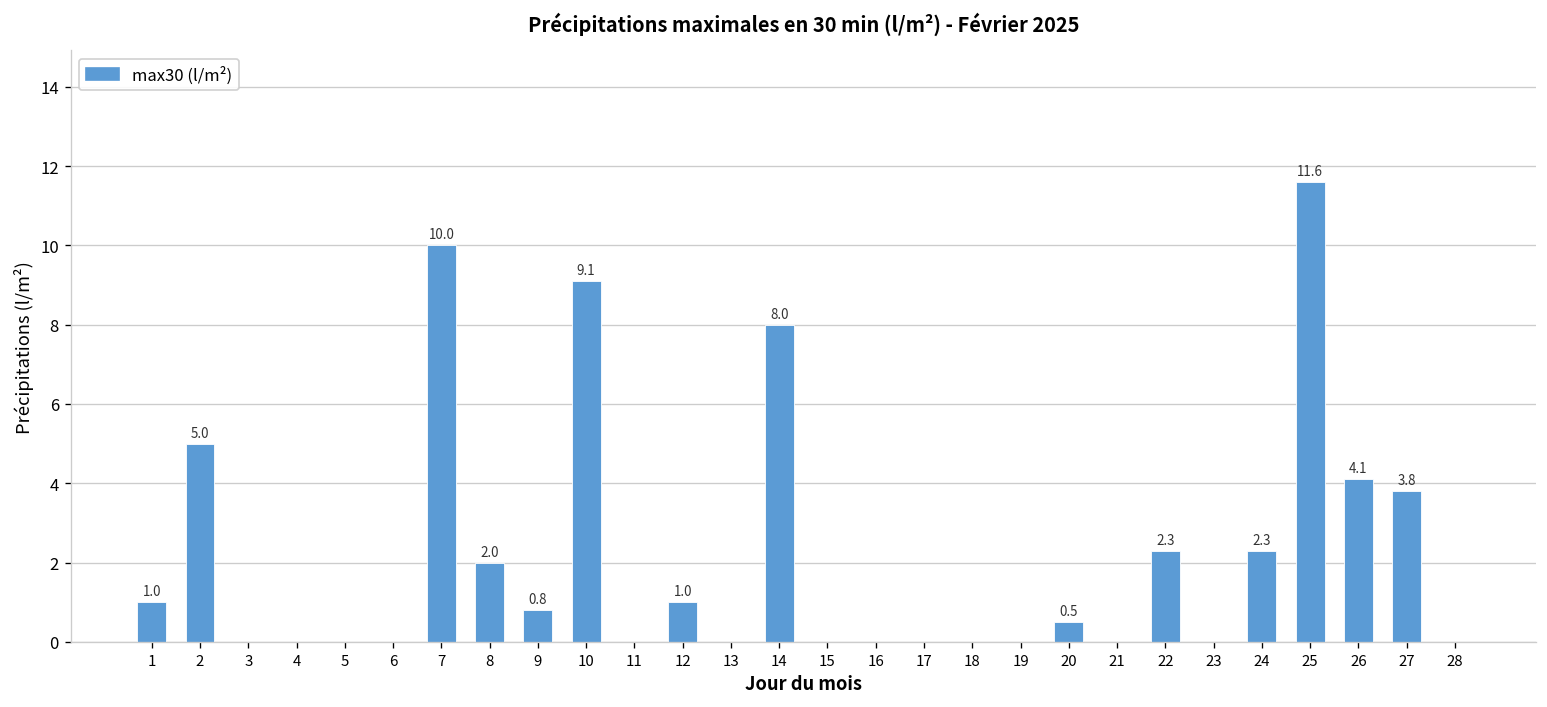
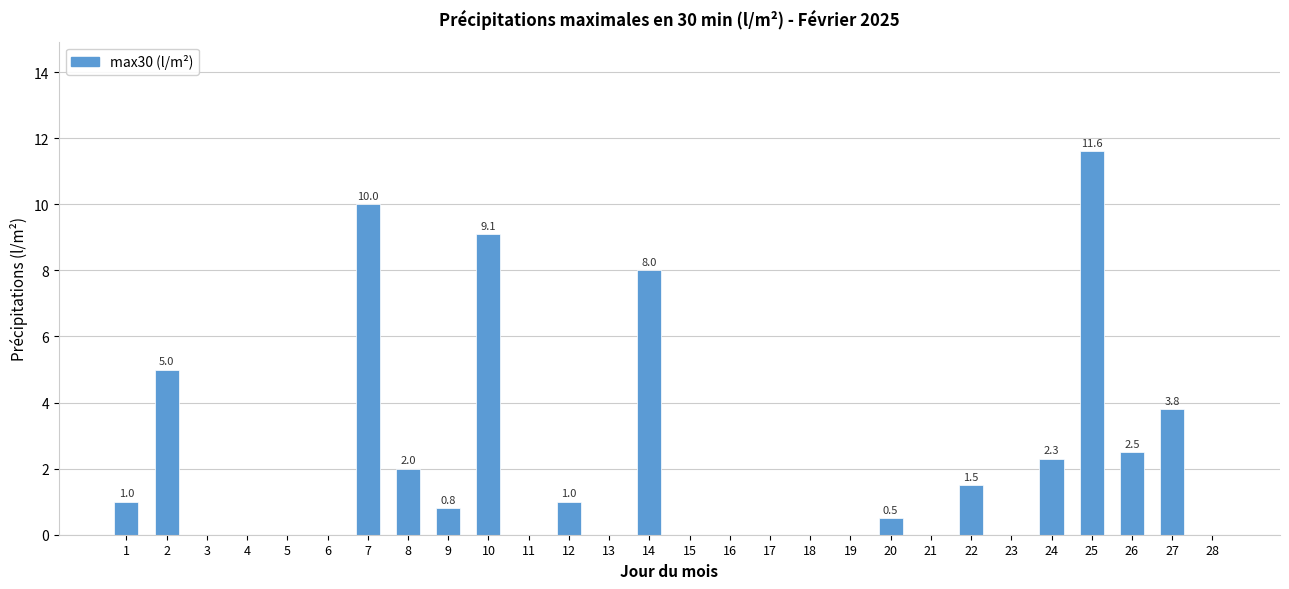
  {
    "1": 1.0,
    "2": 5.0,
    "7": 10.0,
    "8": 2.0,
    "9": 0.8,
    "10": 9.1,
    "12": 1.0,
    "14": 8.0,
    "20": 0.5,
-   "22": 2.3,
+   "22": 1.5,
    "24": 2.3,
    "25": 11.6,
-   "26": 4.1,
+   "26": 2.5,
    "27": 3.8
  }
